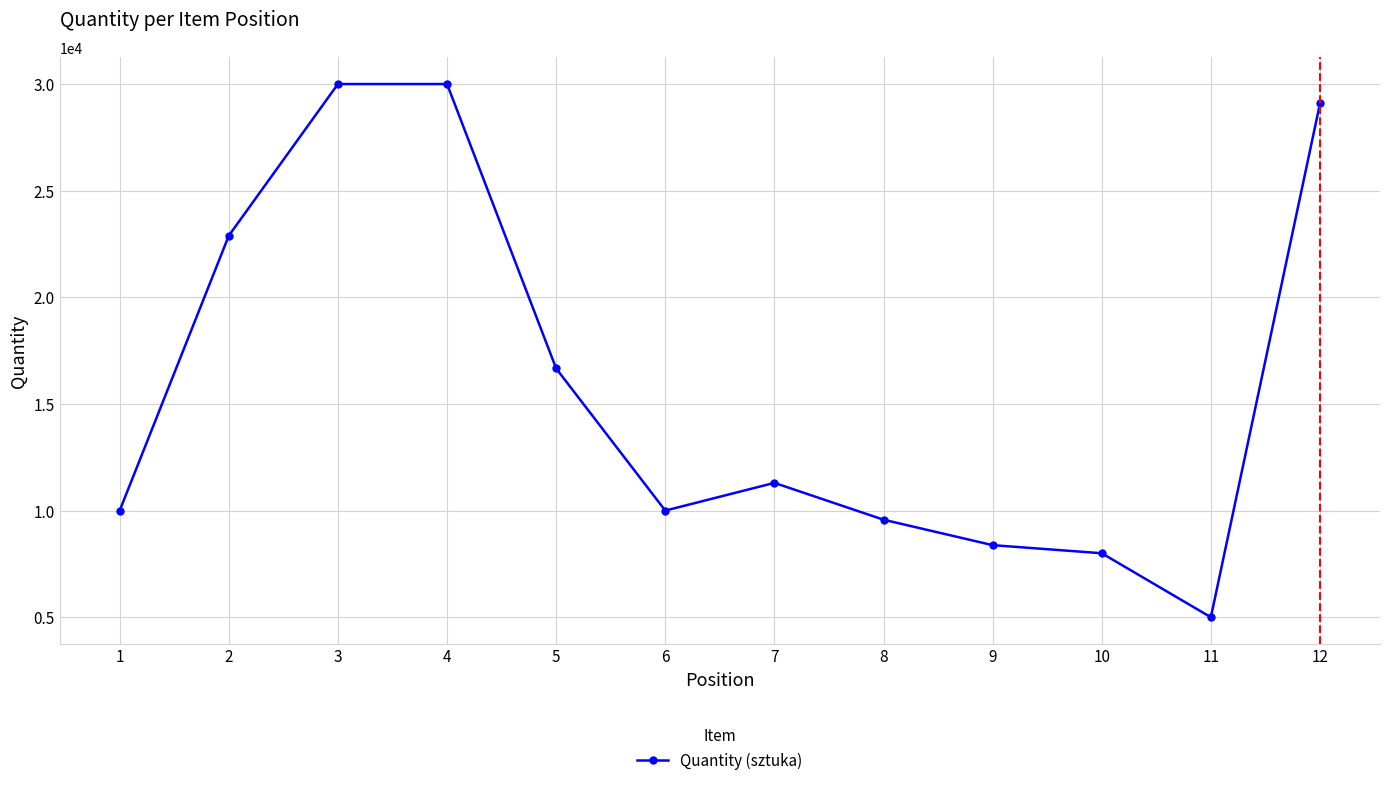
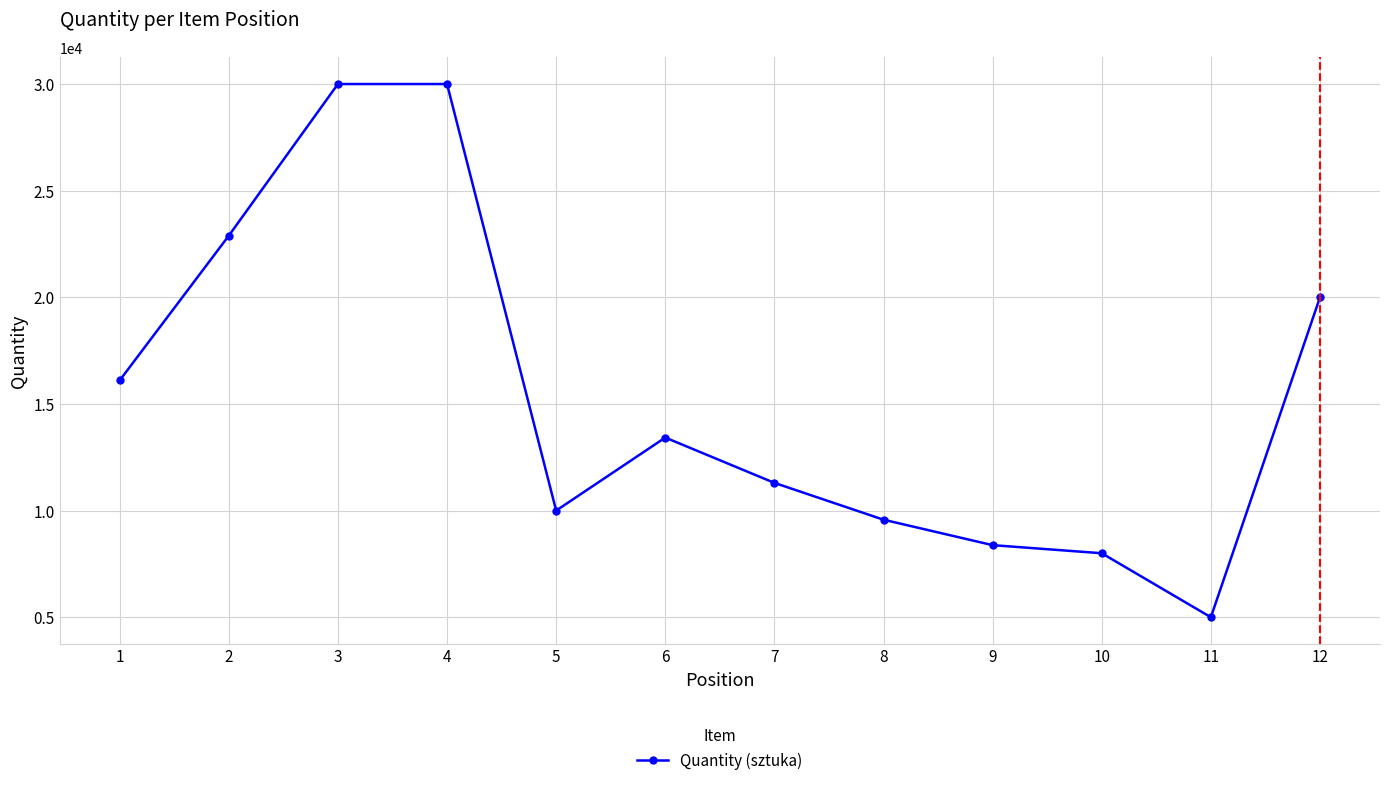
  {
-   "1": 10000,
+   "1": 16100,
    "2": 22900,
    "3": 30000,
    "4": 30000,
-   "5": 16700,
-   "6": 10000,
+   "5": 10000,
+   "6": 13400,
    "7": 11300,
    "8": 9600,
    "9": 8400,
    "10": 8000,
    "11": 5000,
-   "12": 29100
+   "12": 20000
  }
